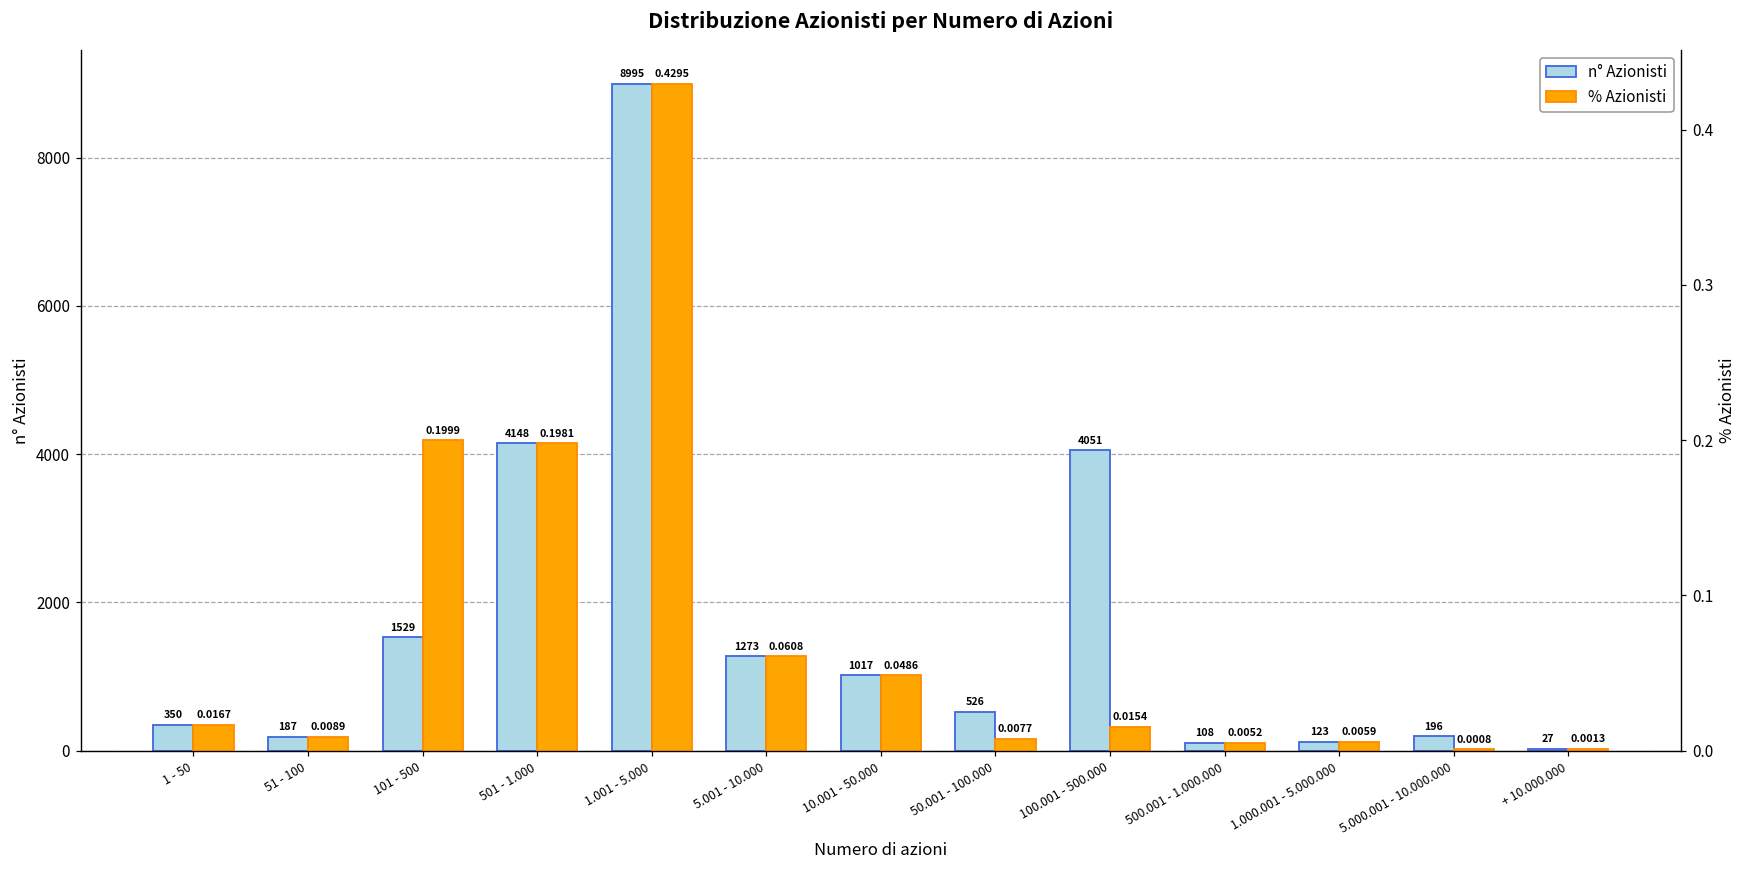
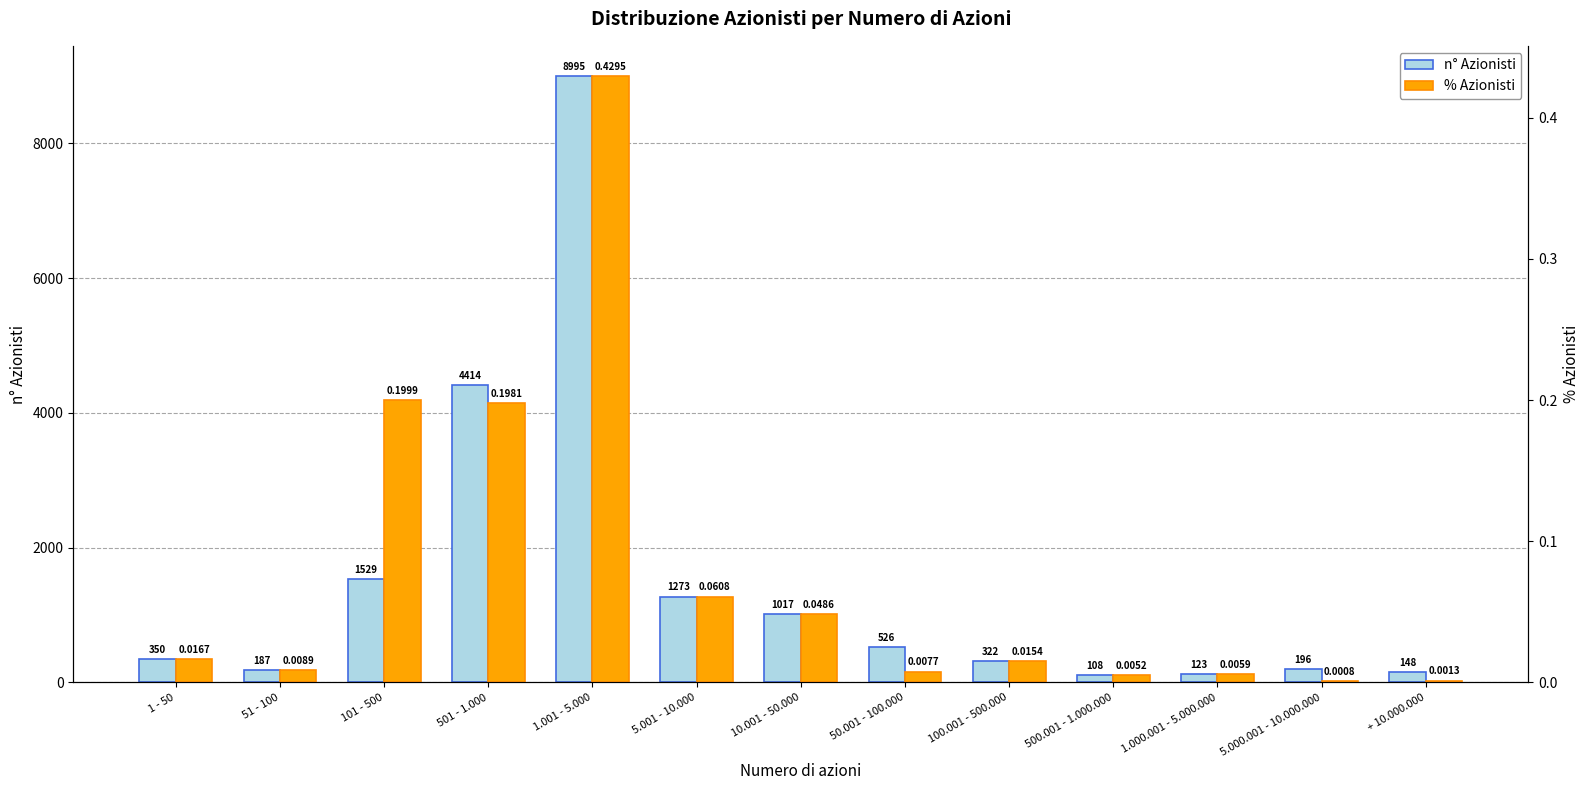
  {
    "n° Azionisti": {
      "1 - 50": 350,
      "51 - 100": 187,
      "101 - 500": 1529,
-     "501 - 1.000": 4148,
+     "501 - 1.000": 4414,
      "1.001 - 5.000": 8995,
      "5.001 - 10.000": 1273,
      "10.001 - 50.000": 1017,
      "50.001 - 100.000": 526,
-     "100.001 - 500.000": 4051,
+     "100.001 - 500.000": 322,
      "500.001 - 1.000.000": 108,
      "1.000.001 - 5.000.000": 123,
      "5.000.001 - 10.000.000": 196,
-     "+ 10.000.000": 27
+     "+ 10.000.000": 148
    },
    "% Azionisti": {
      "1 - 50": 0.0167,
      "51 - 100": 0.0089,
      "101 - 500": 0.1999,
      "501 - 1.000": 0.1981,
      "1.001 - 5.000": 0.4295,
      "5.001 - 10.000": 0.0608,
      "10.001 - 50.000": 0.0486,
      "50.001 - 100.000": 0.0077,
      "100.001 - 500.000": 0.0154,
      "500.001 - 1.000.000": 0.0052,
      "1.000.001 - 5.000.000": 0.0059,
      "5.000.001 - 10.000.000": 0.0008,
      "+ 10.000.000": 0.0013
    }
  }
